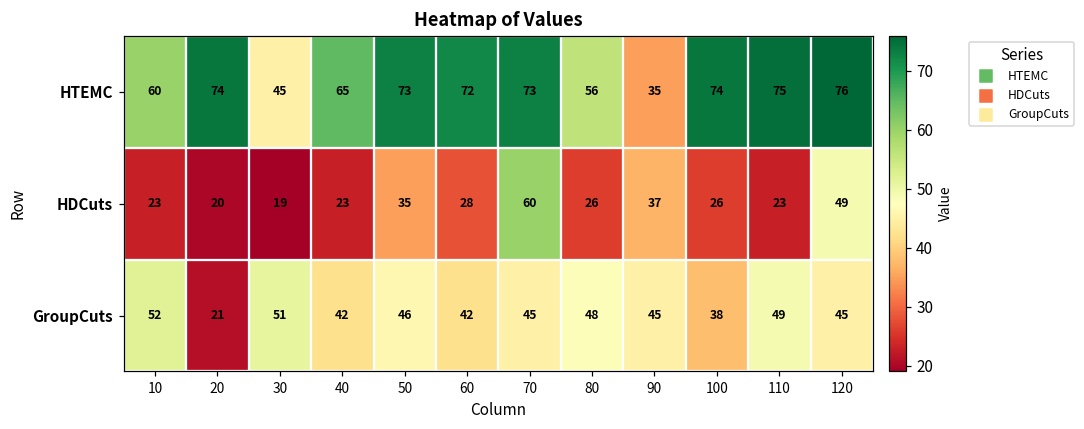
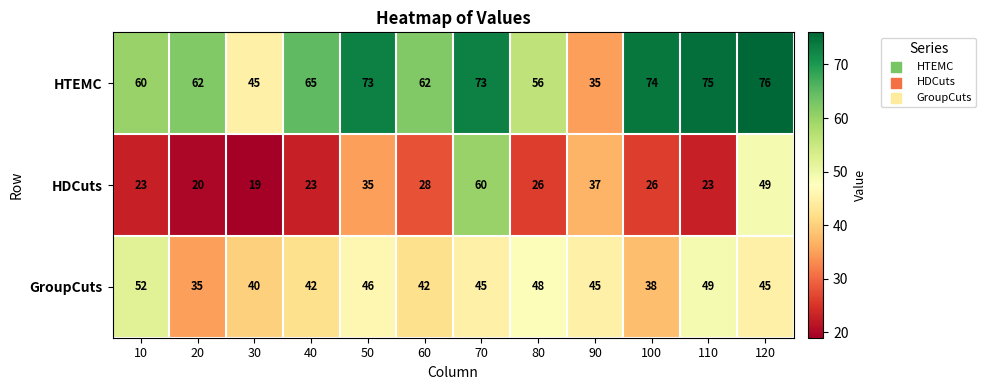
  {
    "HTEMC": {
      "10": 60,
-     "20": 74,
+     "20": 62,
      "30": 45,
      "40": 65,
      "50": 73,
-     "60": 72,
+     "60": 62,
      "70": 73,
      "80": 56,
      "90": 35,
      "100": 74,
      "110": 75,
      "120": 76
    },
    "HDCuts": {
      "10": 23,
      "20": 20,
      "30": 19,
      "40": 23,
      "50": 35,
      "60": 28,
      "70": 60,
      "80": 26,
      "90": 37,
      "100": 26,
      "110": 23,
      "120": 49
    },
    "GroupCuts": {
      "10": 52,
-     "20": 21,
-     "30": 51,
+     "20": 35,
+     "30": 40,
      "40": 42,
      "50": 46,
      "60": 42,
      "70": 45,
      "80": 48,
      "90": 45,
      "100": 38,
      "110": 49,
      "120": 45
    }
  }
